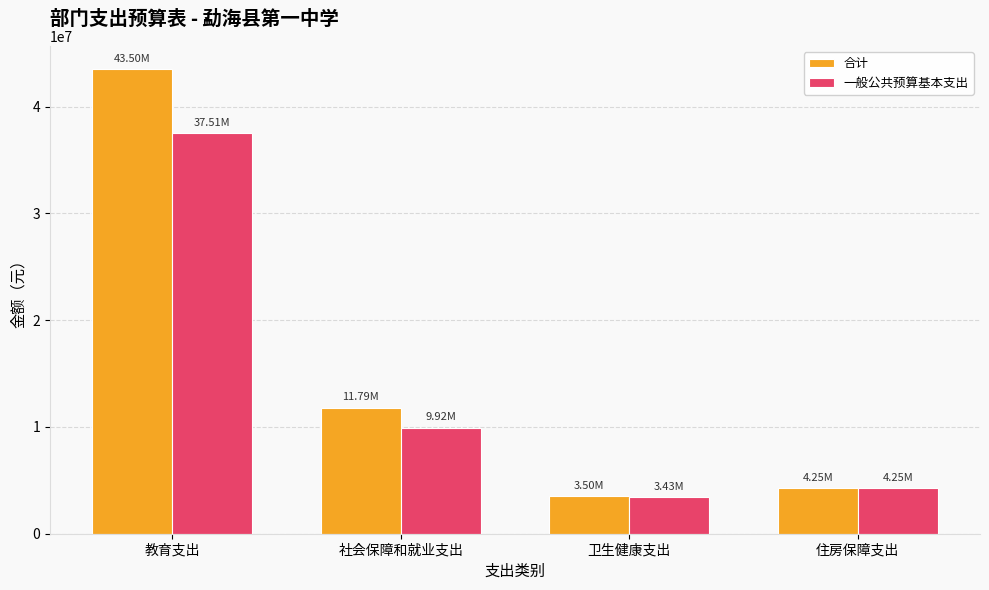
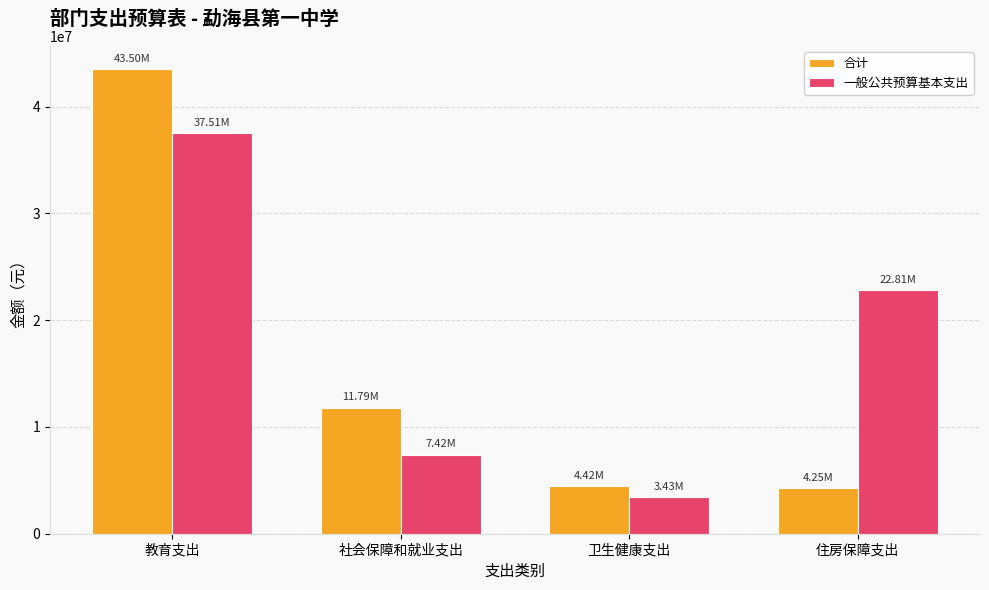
  {
    "合计": {
      "教育支出": "43.50M",
      "社会保障和就业支出": "11.79M",
-     "卫生健康支出": "3.50M",
+     "卫生健康支出": "4.42M",
      "住房保障支出": "4.25M"
    },
    "一般公共预算基本支出": {
      "教育支出": "37.51M",
-     "社会保障和就业支出": "9.92M",
+     "社会保障和就业支出": "7.42M",
      "卫生健康支出": "3.43M",
-     "住房保障支出": "4.25M"
+     "住房保障支出": "22.81M"
    }
  }
